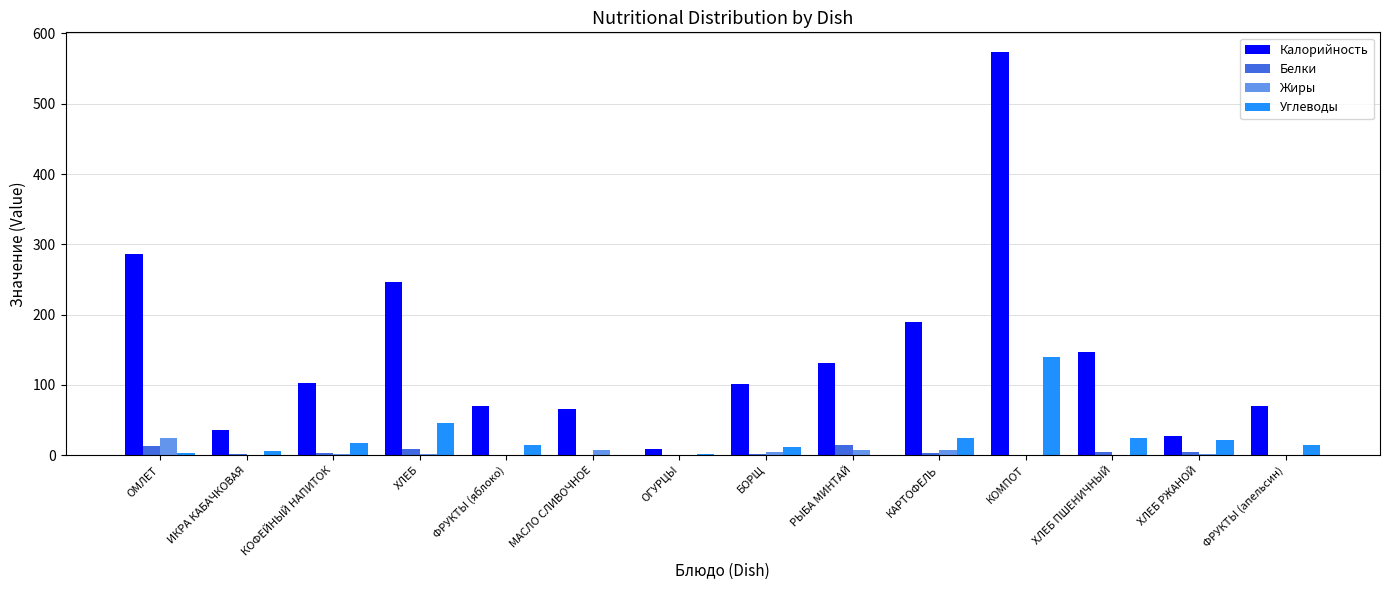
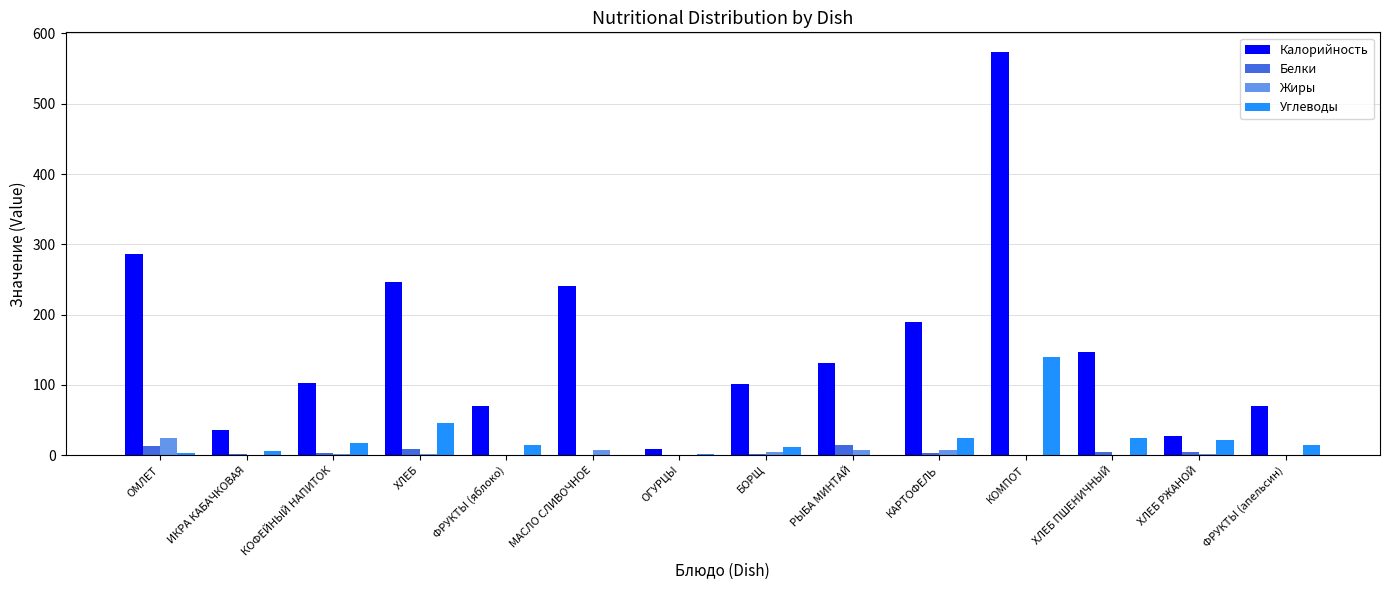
  {
    "Калорийность": {
      "ОМЛЕТ": 290,
      "ИКРА КАБАЧКОВАЯ": 40,
      "КОФЕЙНЫЙ НАПИТОК": 100,
      "ХЛЕБ": 250,
      "ФРУКТЫ (яблоко)": 70,
-     "МАСЛО СЛИВОЧНОЕ": 70,
+     "МАСЛО СЛИВОЧНОЕ": 240,
      "ОГУРЦЫ": 10,
      "БОРЩ": 100,
      "РЫБА МИНТАЙ": 130,
      "КАРТОФЕЛЬ": 190,
      "КОМПОТ": 570,
      "ХЛЕБ ПШЕНИЧНЫЙ": 150,
      "ХЛЕБ РЖАНОЙ": 30,
      "ФРУКТЫ (апельсин)": 70
    },
    "Углеводы": {
      "ИКРА КАБАЧКОВАЯ": 10,
      "КОФЕЙНЫЙ НАПИТОК": 20,
      "ХЛЕБ": 50,
      "ФРУКТЫ (яблоко)": 10,
      "БОРЩ": 10,
      "КАРТОФЕЛЬ": 30,
      "КОМПОТ": 140,
      "ХЛЕБ ПШЕНИЧНЫЙ": 20,
      "ХЛЕБ РЖАНОЙ": 20,
      "ФРУКТЫ (апельсин)": 10
    }
  }
